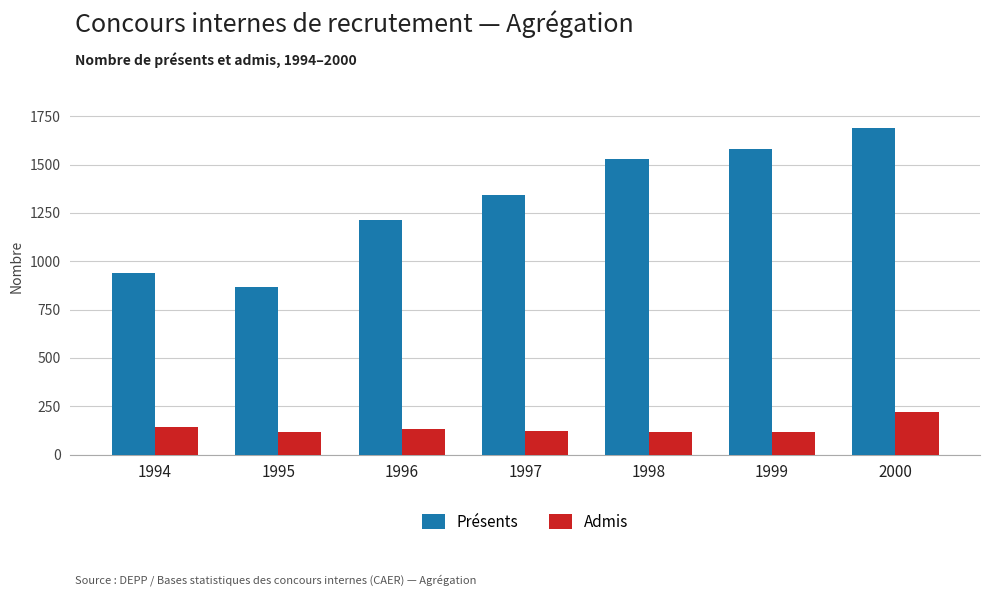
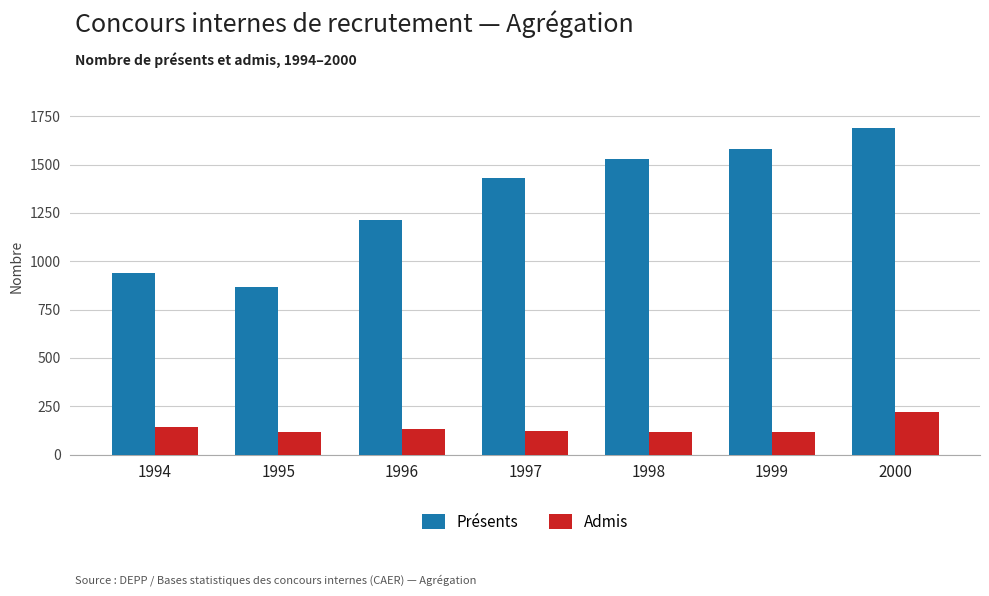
  {
    "Présents": {
      "1994": 940,
      "1995": 870,
      "1996": 1210,
-     "1997": 1340,
+     "1997": 1430,
      "1998": 1530,
      "1999": 1580,
      "2000": 1690
    },
    "Admis": {
      "1994": 140,
      "1995": 120,
      "1996": 130,
      "1997": 120,
      "1998": 120,
      "1999": 120,
      "2000": 220
    }
  }
